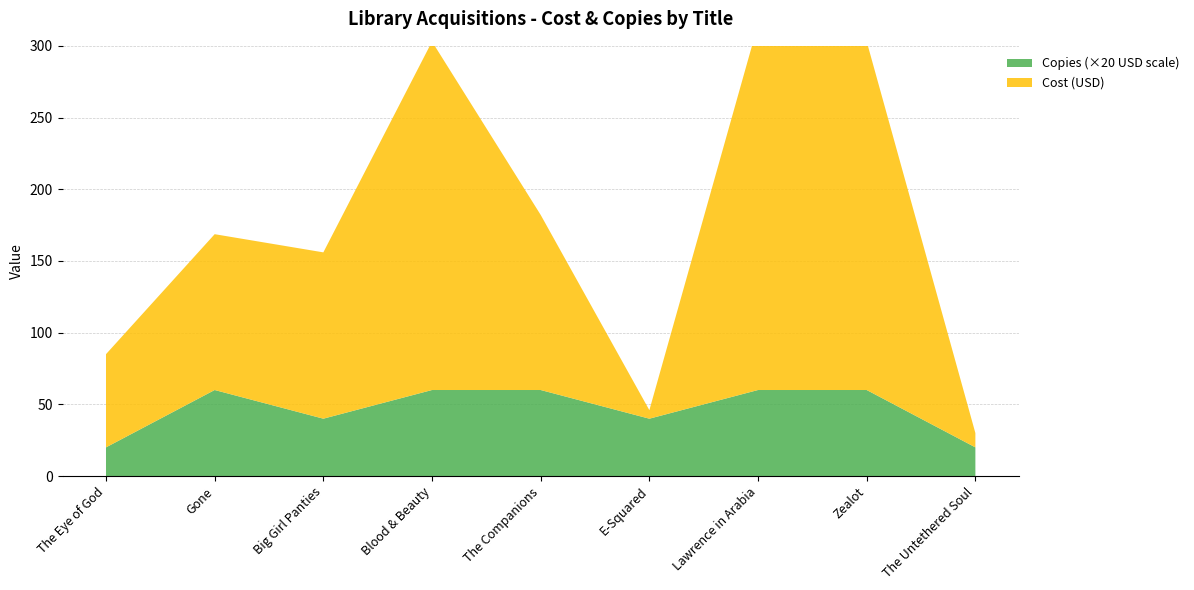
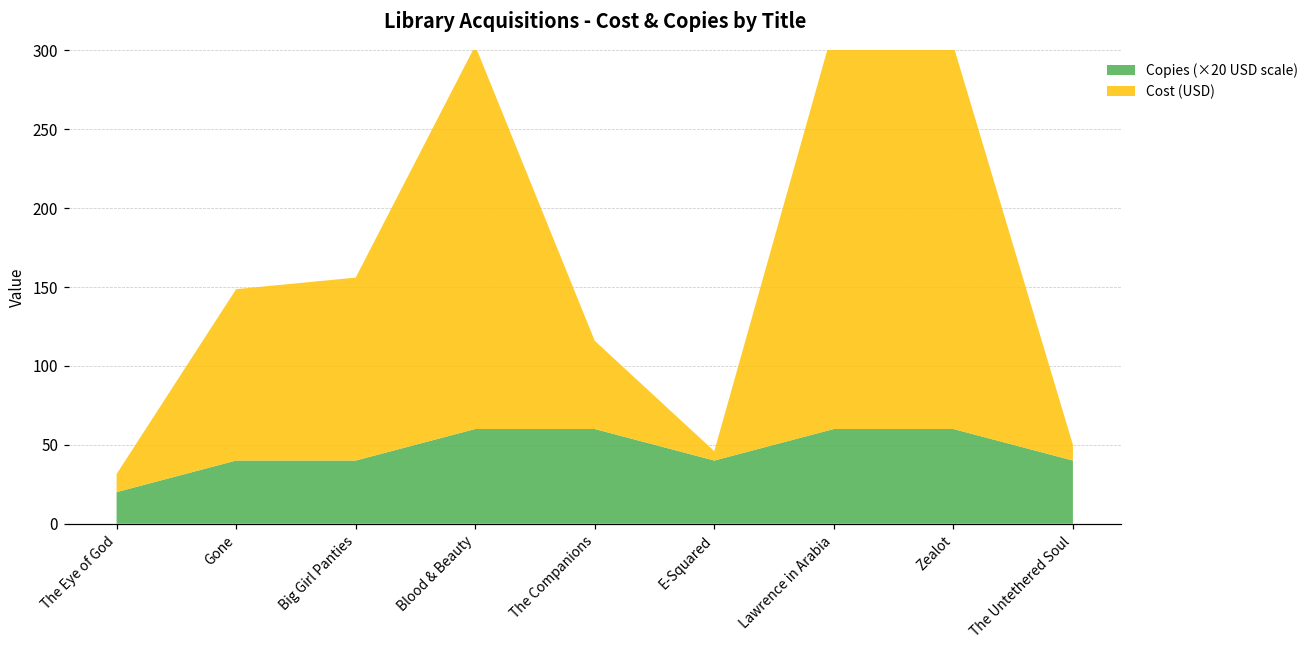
  {
    "Copies (×20 USD scale)": {
      "The Eye of God": 20,
-     "Gone": 60,
+     "Gone": 40,
      "Big Girl Panties": 40,
      "Blood & Beauty": 60,
      "The Companions": 60,
      "E-Squared": 40,
      "Lawrence in Arabia": 60,
      "Zealot": 60,
-     "The Untethered Soul": 20
+     "The Untethered Soul": 40
    },
    "Cost (USD)": {
-     "The Eye of God": 65,
+     "The Eye of God": 11,
      "Gone": 109,
      "Big Girl Panties": 116,
-     "The Companions": 122,
+     "The Companions": 56,
      "E-Squared": 6,
      "The Untethered Soul": 10
    }
  }
